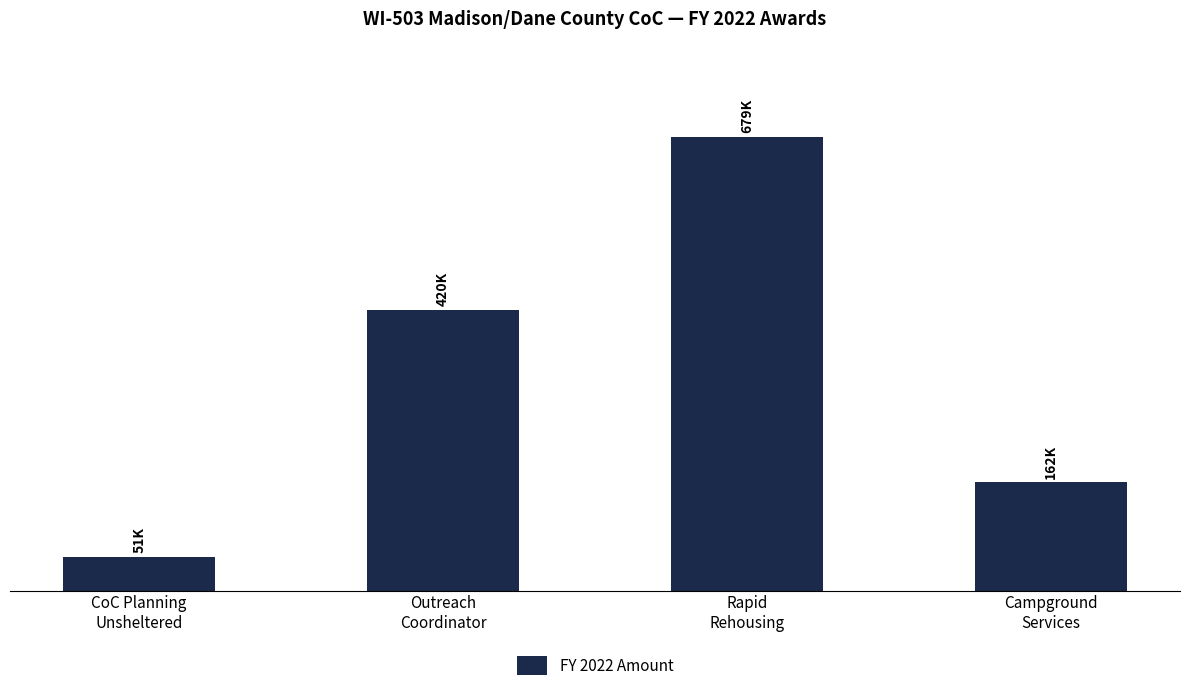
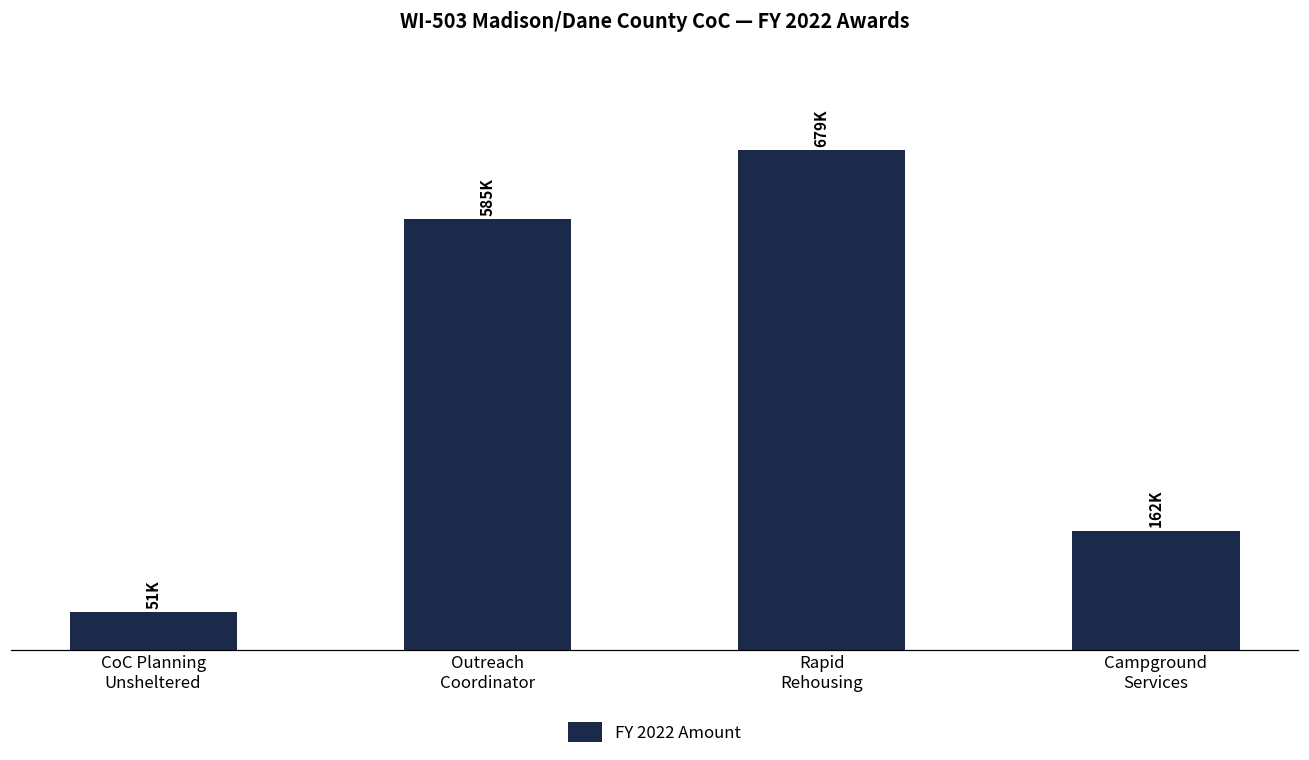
  {
    "CoC Planning Unsheltered": "51K",
-   "Outreach Coordinator": "420K",
+   "Outreach Coordinator": "585K",
    "Rapid Rehousing": "679K",
    "Campground Services": "162K"
  }
